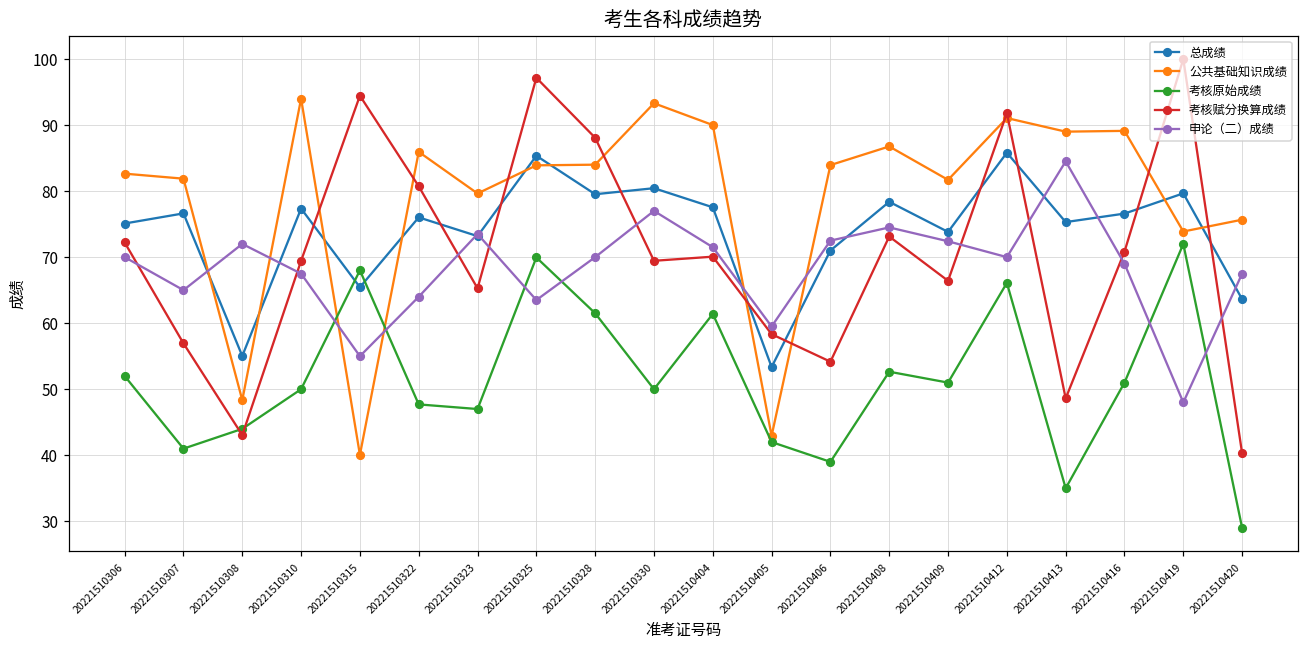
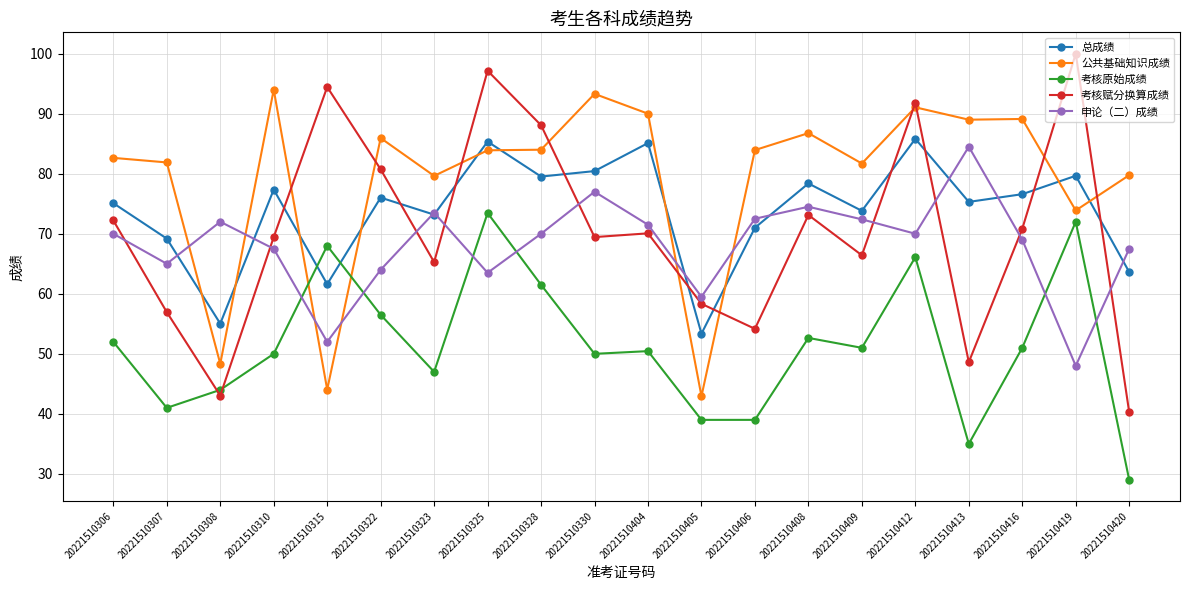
  {
    "总成绩": {
      "20221510306": 75,
-     "20221510307": 77,
+     "20221510307": 69,
      "20221510308": 55,
      "20221510310": 77,
-     "20221510315": 65,
+     "20221510315": 62,
      "20221510322": 76,
      "20221510325": 85,
      "20221510328": 80,
      "20221510330": 80,
-     "20221510404": 78,
+     "20221510404": 85,
      "20221510405": 53,
      "20221510406": 71,
      "20221510408": 78,
      "20221510409": 74,
      "20221510412": 86,
      "20221510413": 75,
      "20221510416": 77,
      "20221510419": 80,
      "20221510420": 64
    },
    "公共基础知识成绩": {
      "20221510306": 83,
      "20221510307": 82,
      "20221510308": 48,
      "20221510310": 94,
-     "20221510315": 40,
+     "20221510315": 44,
      "20221510322": 86,
      "20221510323": 80,
      "20221510325": 84,
      "20221510328": 84,
      "20221510330": 93,
      "20221510404": 90,
      "20221510405": 43,
      "20221510406": 84,
      "20221510408": 87,
      "20221510409": 82,
      "20221510412": 91,
      "20221510413": 89,
      "20221510416": 89,
      "20221510419": 74,
-     "20221510420": 76
+     "20221510420": 80
    },
    "考核原始成绩": {
      "20221510306": 52,
      "20221510307": 41,
      "20221510308": 44,
      "20221510310": 50,
      "20221510315": 68,
-     "20221510322": 48,
+     "20221510322": 57,
      "20221510323": 47,
-     "20221510325": 70,
+     "20221510325": 73,
      "20221510328": 62,
      "20221510330": 50,
-     "20221510404": 61,
-     "20221510405": 42,
+     "20221510404": 50,
+     "20221510405": 39,
      "20221510406": 39,
      "20221510408": 53,
      "20221510409": 51,
      "20221510412": 66,
      "20221510413": 35,
      "20221510416": 51,
      "20221510419": 72,
      "20221510420": 29
    },
    "考核赋分换算成绩": {
      "20221510306": 72,
      "20221510307": 57,
      "20221510308": 43,
      "20221510310": 69,
      "20221510315": 94,
      "20221510322": 81,
      "20221510323": 65,
      "20221510325": 97,
      "20221510328": 88,
      "20221510330": 69,
      "20221510404": 70,
      "20221510405": 58,
      "20221510406": 54,
      "20221510408": 73,
      "20221510409": 66,
      "20221510412": 92,
      "20221510413": 49,
      "20221510416": 71,
      "20221510420": 40
    },
    "申论（二）成绩": {
      "20221510306": 70,
      "20221510307": 65,
      "20221510308": 72,
      "20221510310": 68,
-     "20221510315": 55,
+     "20221510315": 52,
      "20221510322": 64,
      "20221510325": 64,
      "20221510328": 70,
      "20221510330": 77,
      "20221510404": 72,
      "20221510405": 60,
      "20221510406": 73,
      "20221510408": 75,
      "20221510409": 72,
      "20221510412": 70,
      "20221510413": 85,
      "20221510416": 69,
      "20221510419": 48,
      "20221510420": 68
    }
  }
